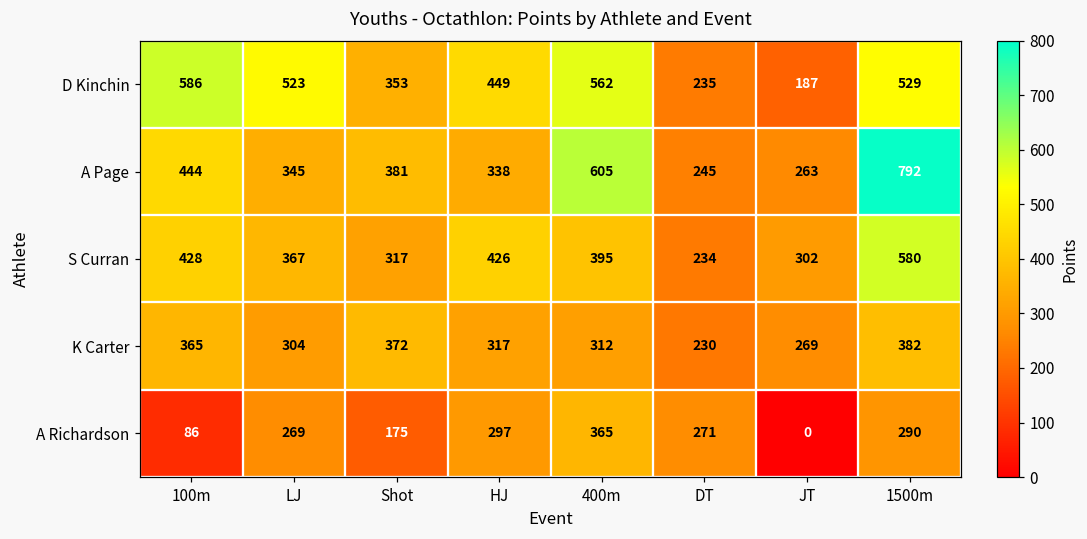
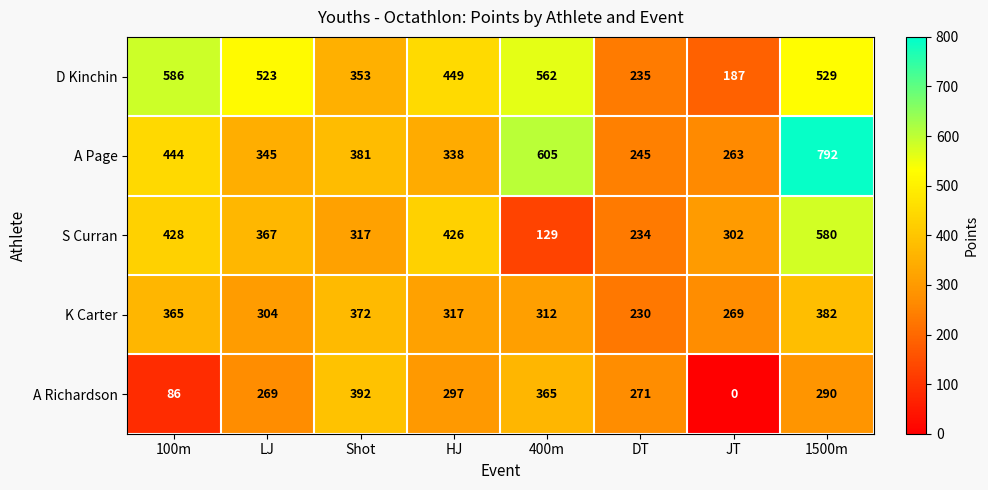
  {
    "D Kinchin": {
      "100m": 586,
      "LJ": 523,
      "Shot": 353,
      "HJ": 449,
      "400m": 562,
      "DT": 235,
      "JT": 187,
      "1500m": 529
    },
    "A Page": {
      "100m": 444,
      "LJ": 345,
      "Shot": 381,
      "HJ": 338,
      "400m": 605,
      "DT": 245,
      "JT": 263,
      "1500m": 792
    },
    "S Curran": {
      "100m": 428,
      "LJ": 367,
      "Shot": 317,
      "HJ": 426,
-     "400m": 395,
+     "400m": 129,
      "DT": 234,
      "JT": 302,
      "1500m": 580
    },
    "K Carter": {
      "100m": 365,
      "LJ": 304,
      "Shot": 372,
      "HJ": 317,
      "400m": 312,
      "DT": 230,
      "JT": 269,
      "1500m": 382
    },
    "A Richardson": {
      "100m": 86,
      "LJ": 269,
-     "Shot": 175,
+     "Shot": 392,
      "HJ": 297,
      "400m": 365,
      "DT": 271,
      "JT": 0,
      "1500m": 290
    }
  }
